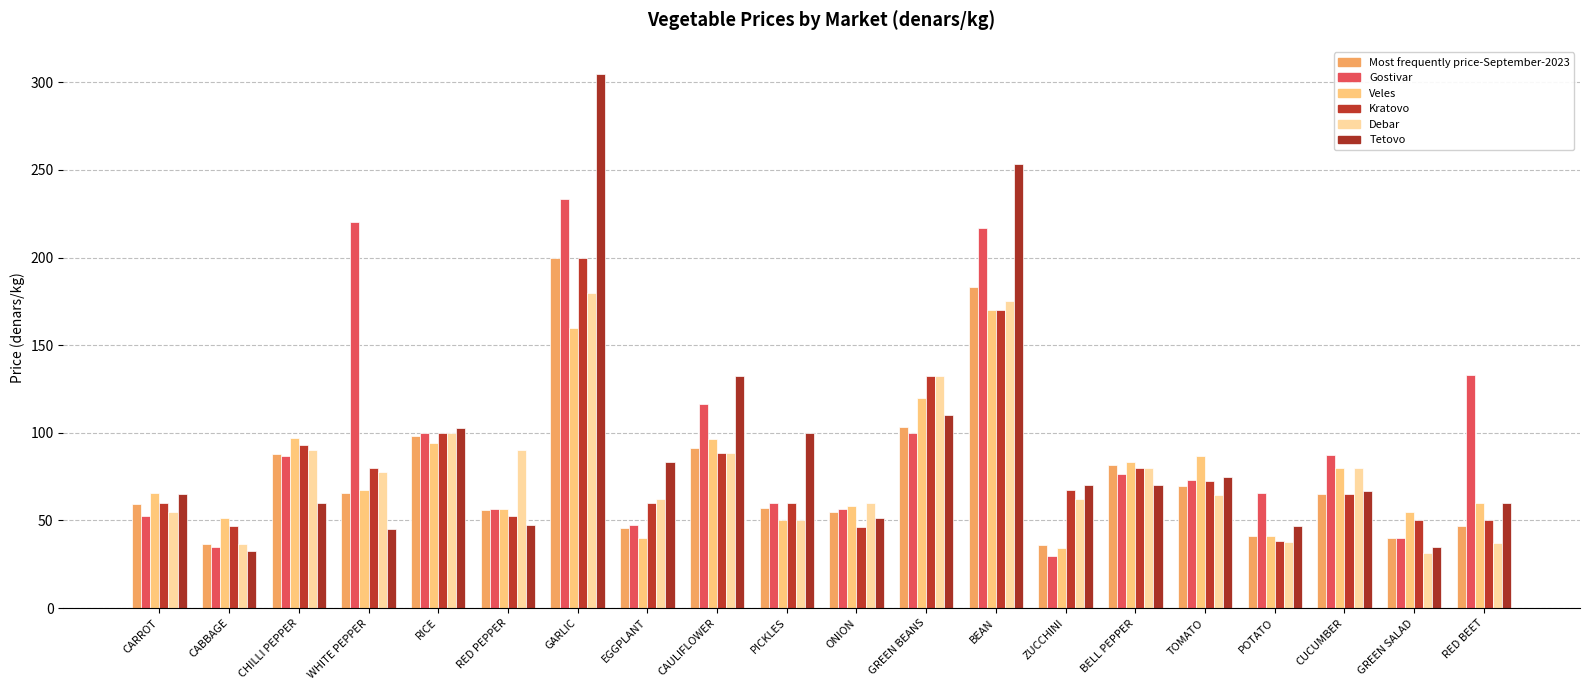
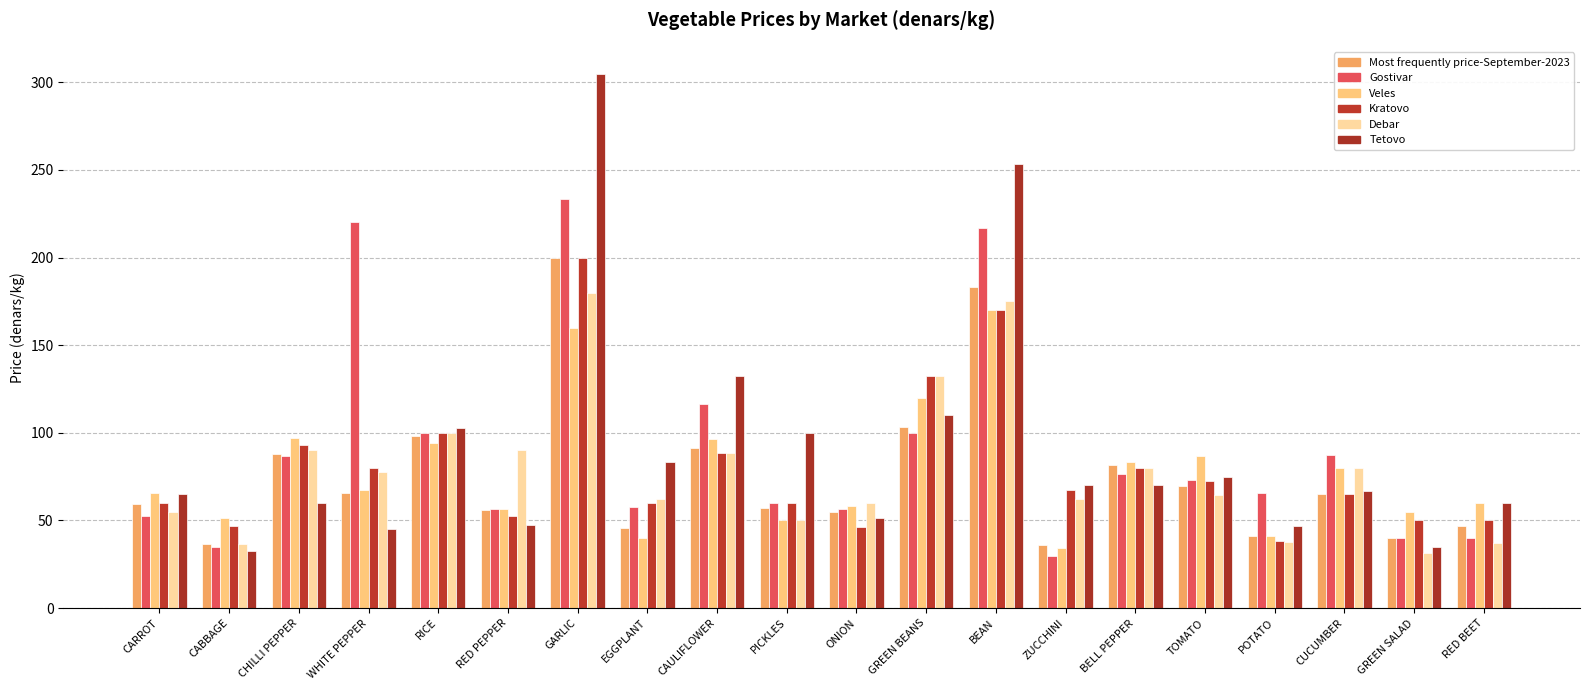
  {
    "Gostivar": {
      "CARROT": 53,
      "CABBAGE": 35,
      "CHILLI PEPPER": 87,
      "WHITE PEPPER": 221,
      "RICE": 100,
      "RED PEPPER": 57,
      "GARLIC": 233,
-     "EGGPLANT": 48,
+     "EGGPLANT": 58,
      "CAULIFLOWER": 117,
      "PICKLES": 60,
      "ONION": 57,
      "GREEN BEANS": 100,
      "BEAN": 217,
      "ZUCCHINI": 30,
      "BELL PEPPER": 77,
      "TOMATO": 73,
      "POTATO": 65,
      "CUCUMBER": 87,
      "GREEN SALAD": 40,
-     "RED BEET": 133
+     "RED BEET": 40
    }
  }
